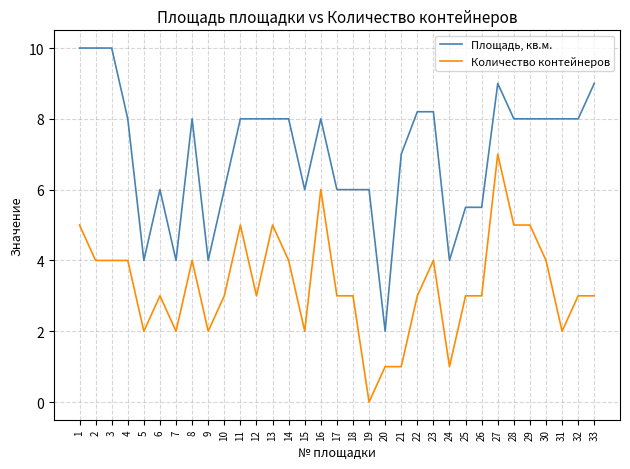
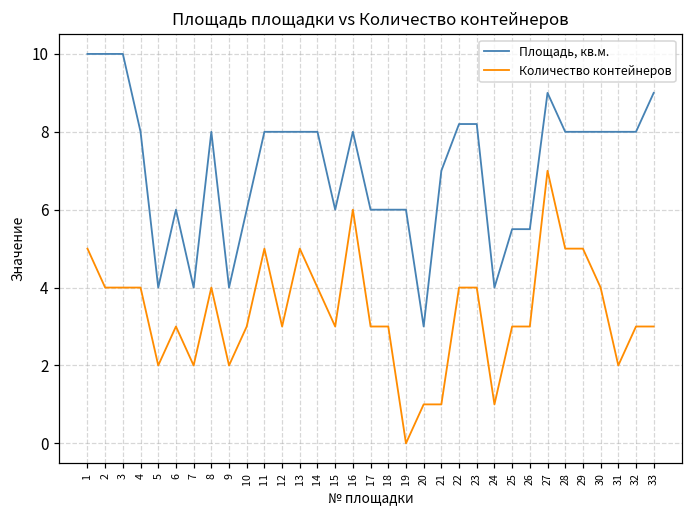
  {
    "Площадь, кв.м.": {
      "1": 10,
      "2": 10,
      "3": 10,
      "4": 8,
      "5": 4,
      "6": 6,
      "7": 4,
      "8": 8,
      "9": 4,
      "10": 6,
      "11": 8,
      "12": 8,
      "13": 8,
      "14": 8,
      "15": 6,
      "16": 8,
      "17": 6,
      "18": 6,
      "19": 6,
-     "20": 2,
+     "20": 3,
      "21": 7,
      "22": 8.2,
      "23": 8.2,
      "24": 4,
      "25": 5.5,
      "26": 5.5,
      "27": 9,
      "28": 8,
      "29": 8,
      "30": 8,
      "31": 8,
      "32": 8,
      "33": 9
    },
    "Количество контейнеров": {
      "1": 5,
      "2": 4,
      "3": 4,
      "4": 4,
      "5": 2,
      "6": 3,
      "7": 2,
      "8": 4,
      "9": 2,
      "10": 3,
      "11": 5,
      "12": 3,
      "13": 5,
      "14": 4,
-     "15": 2,
+     "15": 3,
      "16": 6,
      "17": 3,
      "18": 3,
      "19": 0,
      "20": 1,
      "21": 1,
-     "22": 3,
+     "22": 4,
      "23": 4,
      "24": 1,
      "25": 3,
      "26": 3,
      "27": 7,
      "28": 5,
      "29": 5,
      "30": 4,
      "31": 2,
      "32": 3,
      "33": 3
    }
  }
